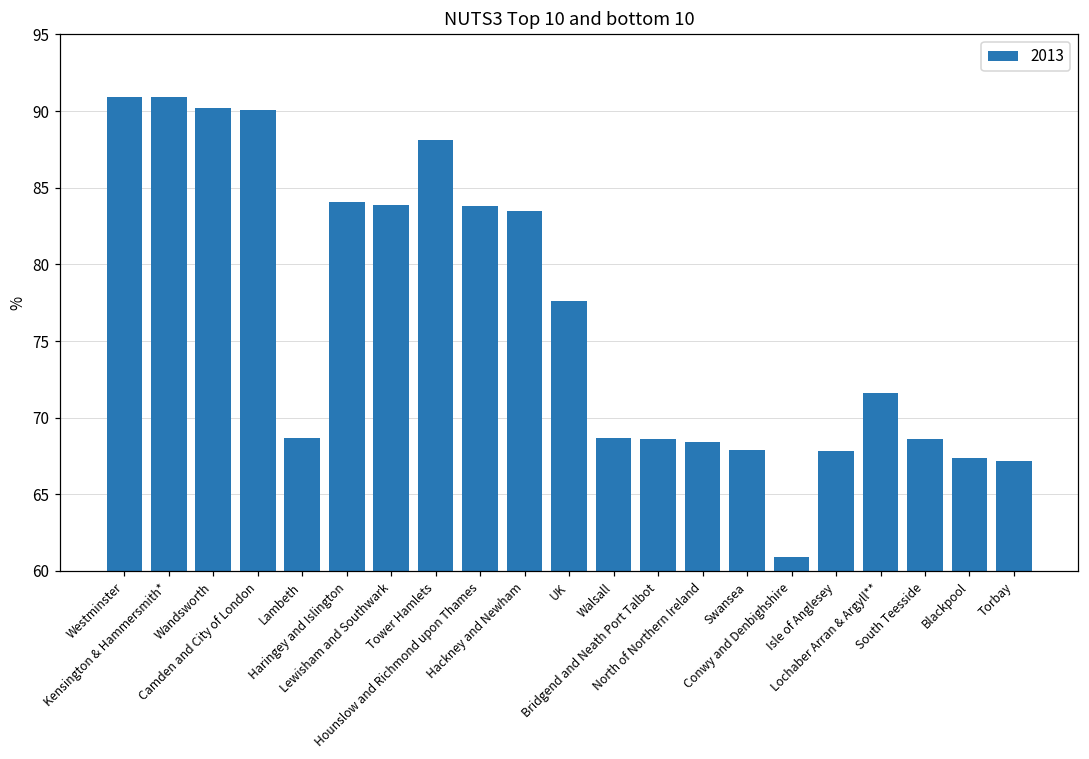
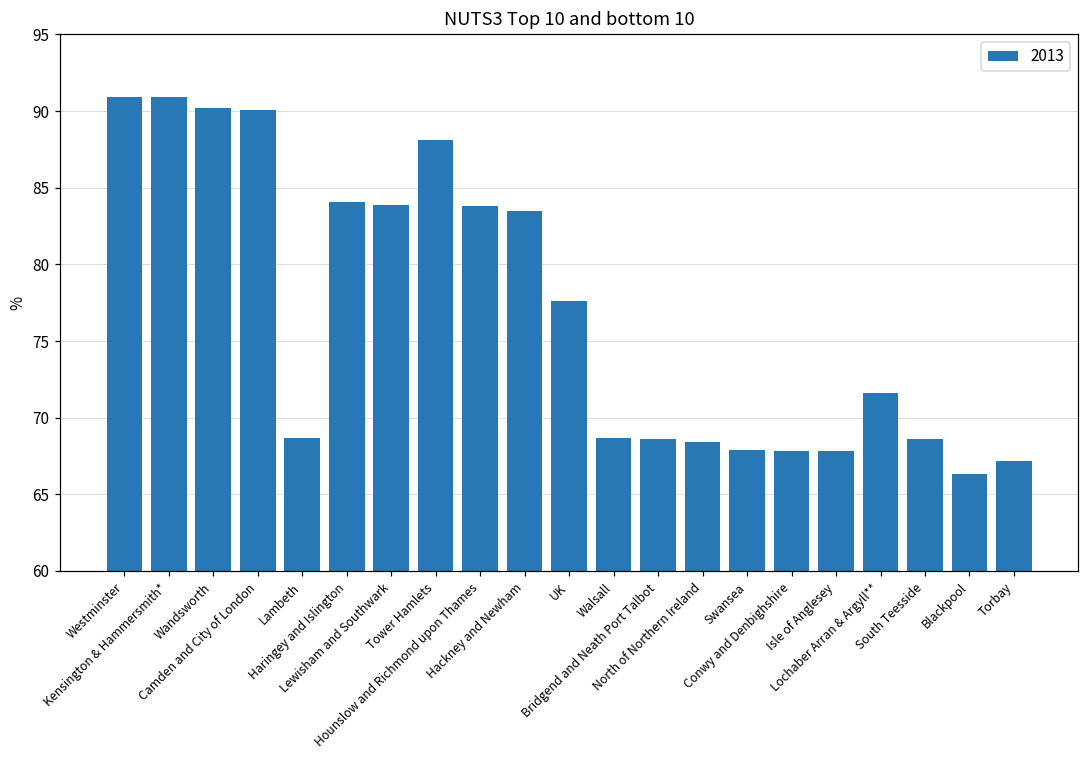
  {
    "Westminster": 90.9,
    "Kensington & Hammersmith*": 90.9,
    "Wandsworth": 90.2,
    "Camden and City of London": 90.1,
    "Lambeth": 68.7,
    "Haringey and Islington": 84.1,
    "Lewisham and Southwark": 83.9,
    "Tower Hamlets": 88.1,
    "Hounslow and Richmond upon Thames": 83.8,
    "Hackney and Newham": 83.5,
    "UK": 77.6,
    "Walsall": 68.7,
    "Bridgend and Neath Port Talbot": 68.6,
    "North of Northern Ireland": 68.4,
    "Swansea": 67.9,
-   "Conwy and Denbighshire": 60.9,
+   "Conwy and Denbighshire": 67.8,
    "Isle of Anglesey": 67.8,
    "Lochaber Arran & Argyll**": 71.6,
    "South Teesside": 68.6,
-   "Blackpool": 67.4,
+   "Blackpool": 66.3,
    "Torbay": 67.2
  }
